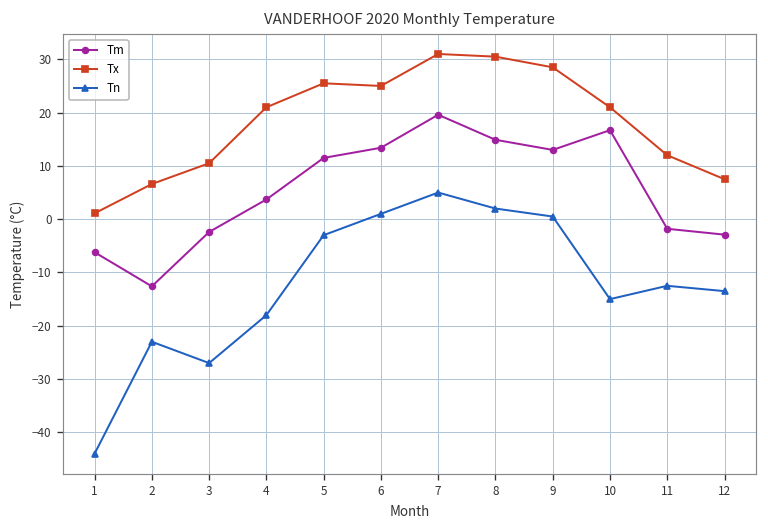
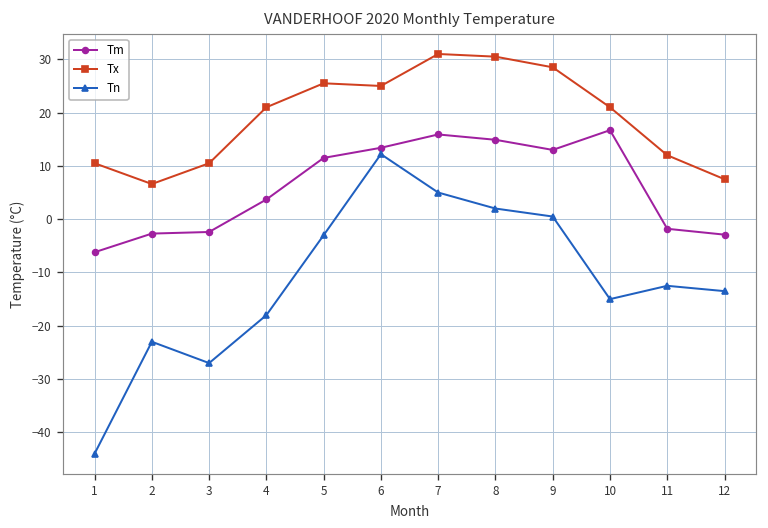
  {
    "Tm": {
      "1": -6,
-     "2": -13,
+     "2": -3,
      "3": -2,
      "4": 4,
      "5": 12,
      "6": 13,
-     "7": 20,
+     "7": 16,
      "8": 15,
      "9": 13,
      "10": 17,
      "11": -2,
      "12": -3
    },
    "Tx": {
-     "1": 1,
+     "1": 11,
      "2": 7,
      "3": 11,
      "4": 21,
      "5": 26,
      "6": 25,
      "7": 31,
      "8": 31,
      "9": 29,
      "10": 21,
      "11": 12,
      "12": 8
    },
    "Tn": {
      "1": -44,
      "2": -23,
      "3": -27,
      "4": -18,
      "5": -3,
-     "6": 1,
+     "6": 12,
      "7": 5,
      "8": 2,
      "9": 1,
      "10": -15,
      "11": -13,
      "12": -14
    }
  }
